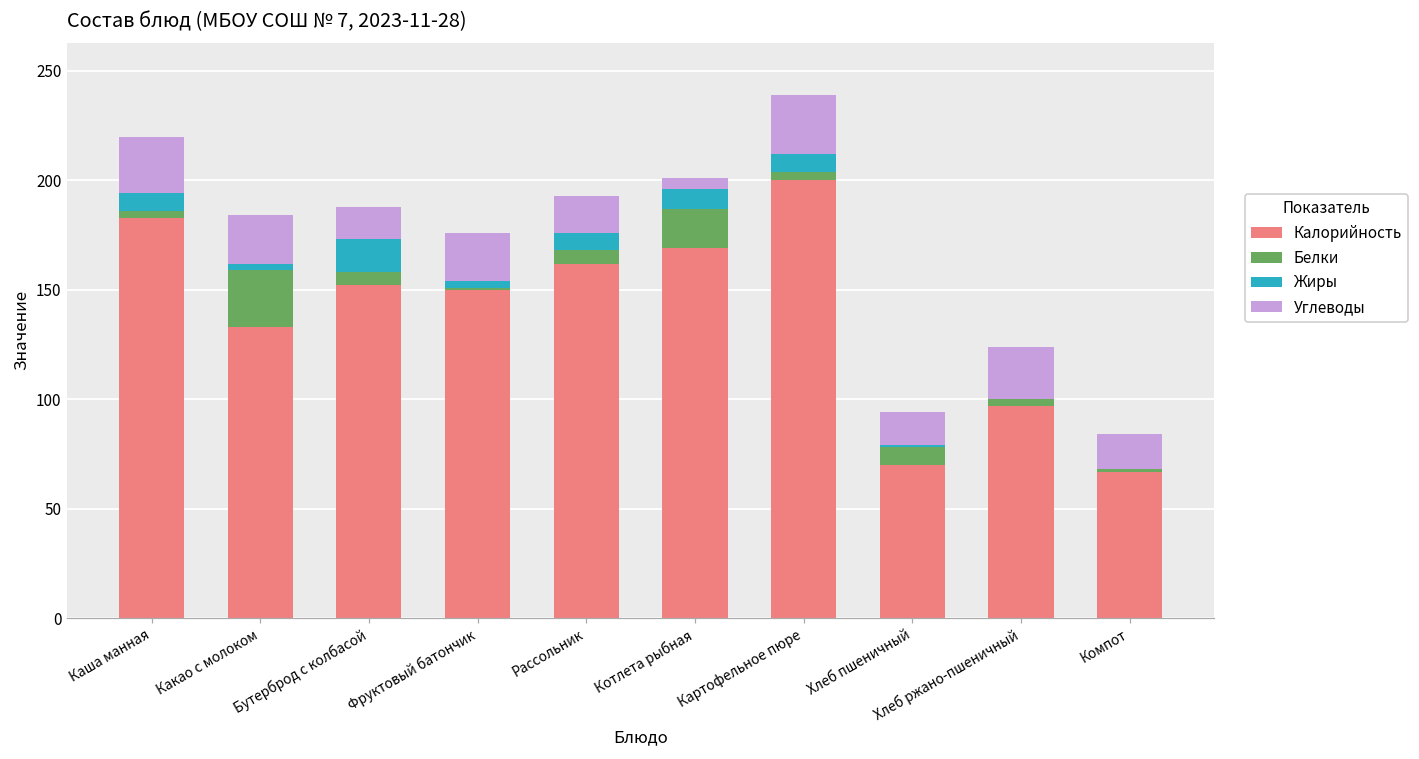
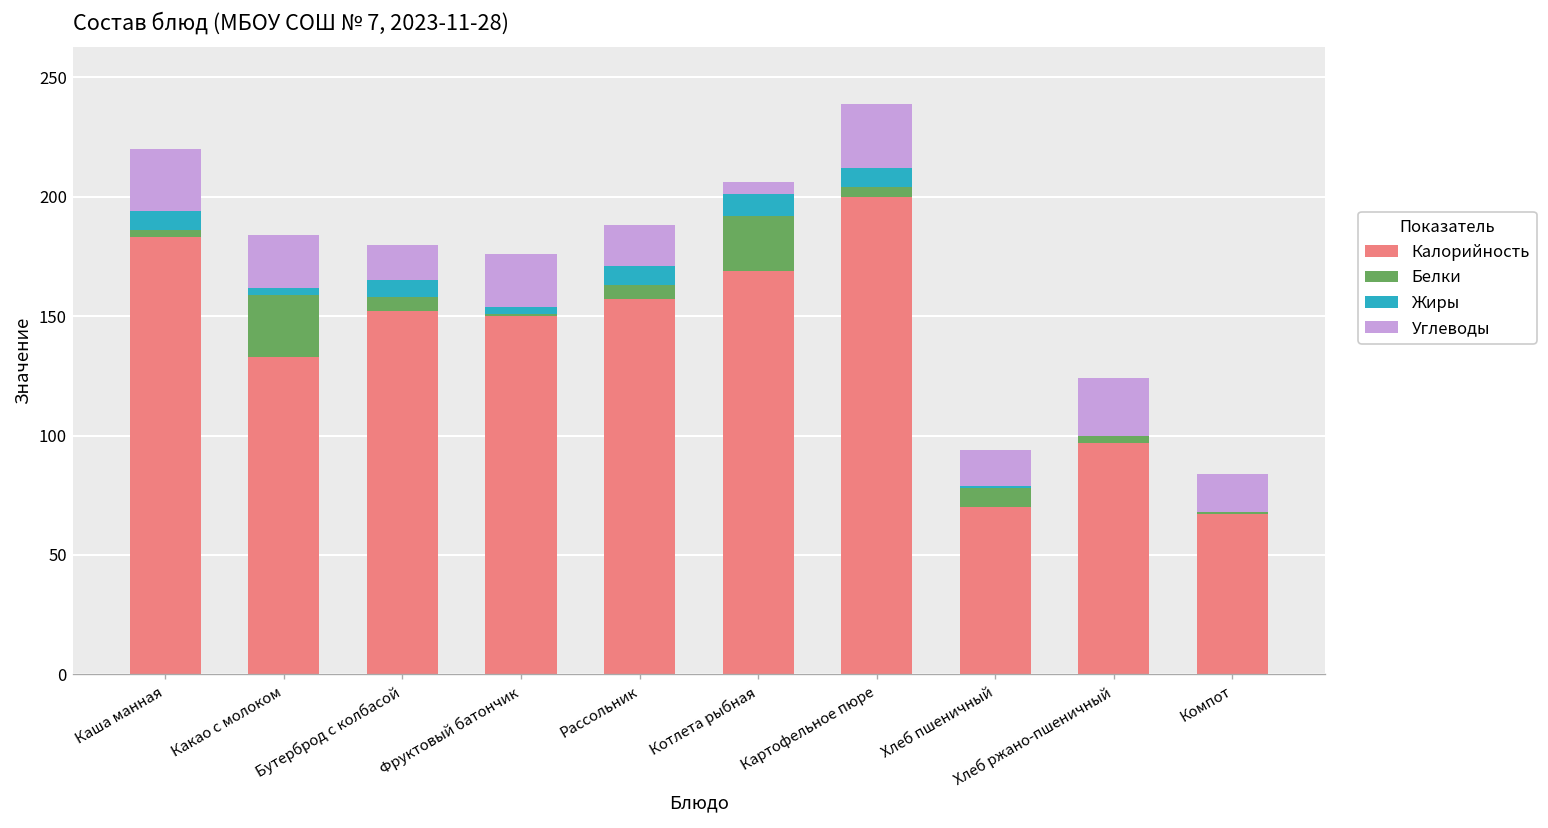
  {
    "Калорийность": {
      "Каша манная": 183,
      "Какао с молоком": 133,
      "Бутерброд с колбасой": 152,
      "Фруктовый батончик": 150,
-     "Рассольник": 162,
+     "Рассольник": 157,
      "Котлета рыбная": 169,
      "Картофельное пюре": 200,
      "Хлеб пшеничный": 70,
      "Хлеб ржано-пшеничный": 97,
      "Компот": 67
    },
    "Белки": {
      "Каша манная": 3,
      "Какао с молоком": 26,
      "Бутерброд с колбасой": 6,
      "Рассольник": 6,
-     "Котлета рыбная": 18,
+     "Котлета рыбная": 23,
      "Картофельное пюре": 4,
      "Хлеб пшеничный": 8,
      "Хлеб ржано-пшеничный": 3
    },
    "Жиры": {
      "Каша манная": 8,
      "Какао с молоком": 3,
-     "Бутерброд с колбасой": 15,
+     "Бутерброд с колбасой": 7,
      "Фруктовый батончик": 3,
      "Рассольник": 8,
      "Котлета рыбная": 9,
      "Картофельное пюре": 8,
      "Хлеб ржано-пшеничный": 0,
      "Компот": 0
    },
    "Углеводы": {
      "Каша манная": 26,
      "Какао с молоком": 22,
      "Бутерброд с колбасой": 15,
      "Фруктовый батончик": 22,
      "Рассольник": 17,
      "Котлета рыбная": 5,
      "Картофельное пюре": 27,
      "Хлеб пшеничный": 15,
      "Хлеб ржано-пшеничный": 24,
      "Компот": 16
    }
  }
